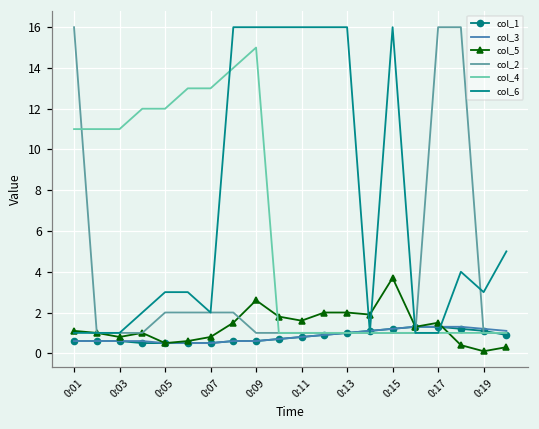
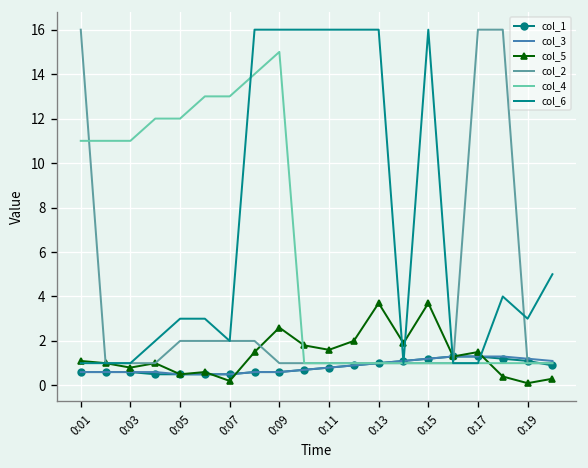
  {
    "col_5": {
      "0:03": 0.8,
-     "0:07": 0.8,
+     "0:07": 0.2,
      "0:09": 2.6,
      "0:11": 1.6,
-     "0:13": 2.0,
+     "0:13": 3.7,
      "0:15": 3.7,
      "0:17": 1.5,
      "0:19": 0.1
    }
  }
